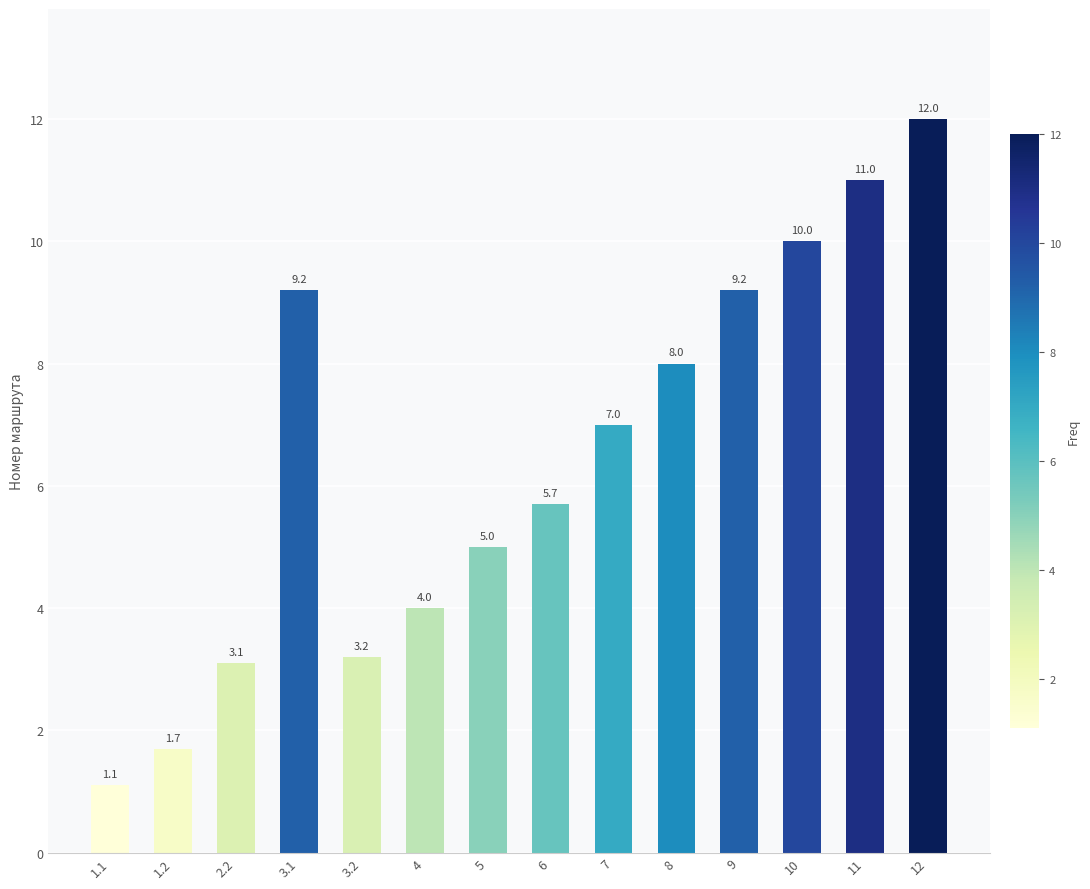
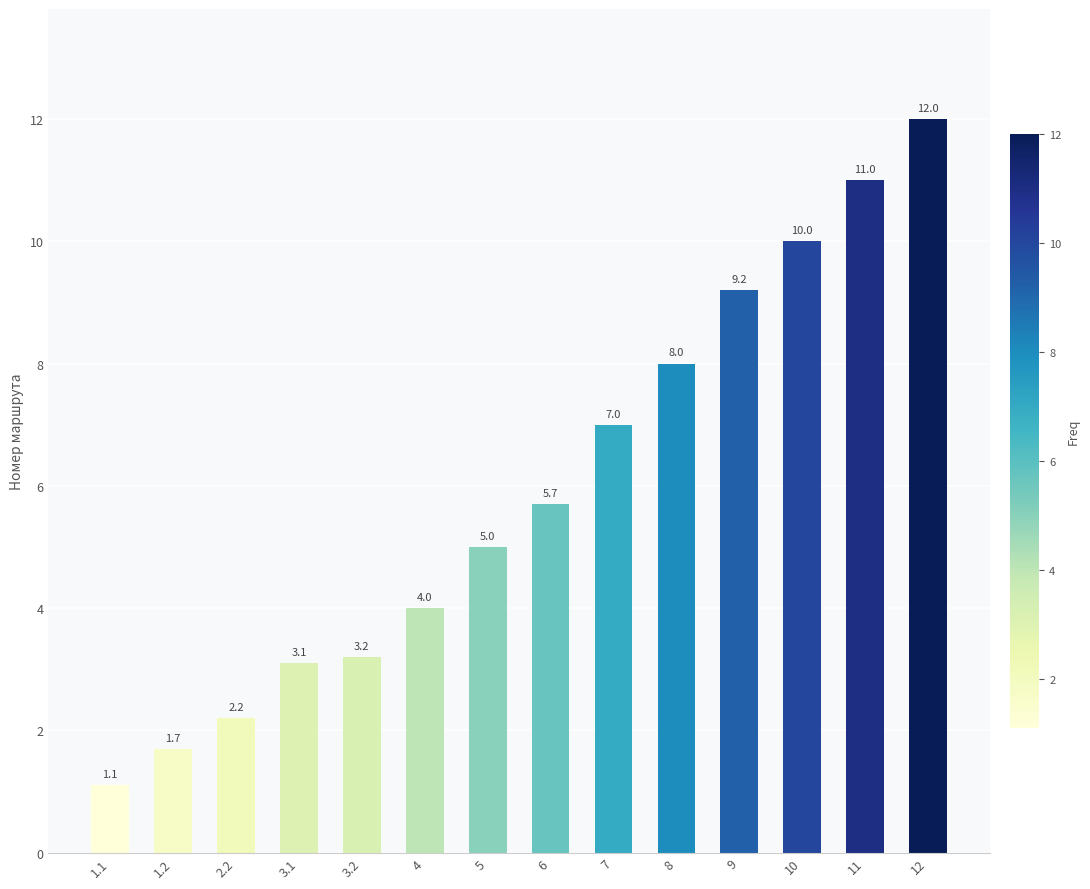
  {
    "1.1": 1.1,
    "1.2": 1.7,
-   "2.2": 3.1,
-   "3.1": 9.2,
+   "2.2": 2.2,
+   "3.1": 3.1,
    "3.2": 3.2,
    "4": 4.0,
    "5": 5.0,
    "6": 5.7,
    "7": 7.0,
    "8": 8.0,
    "9": 9.2,
    "10": 10.0,
    "11": 11.0,
    "12": 12.0
  }
